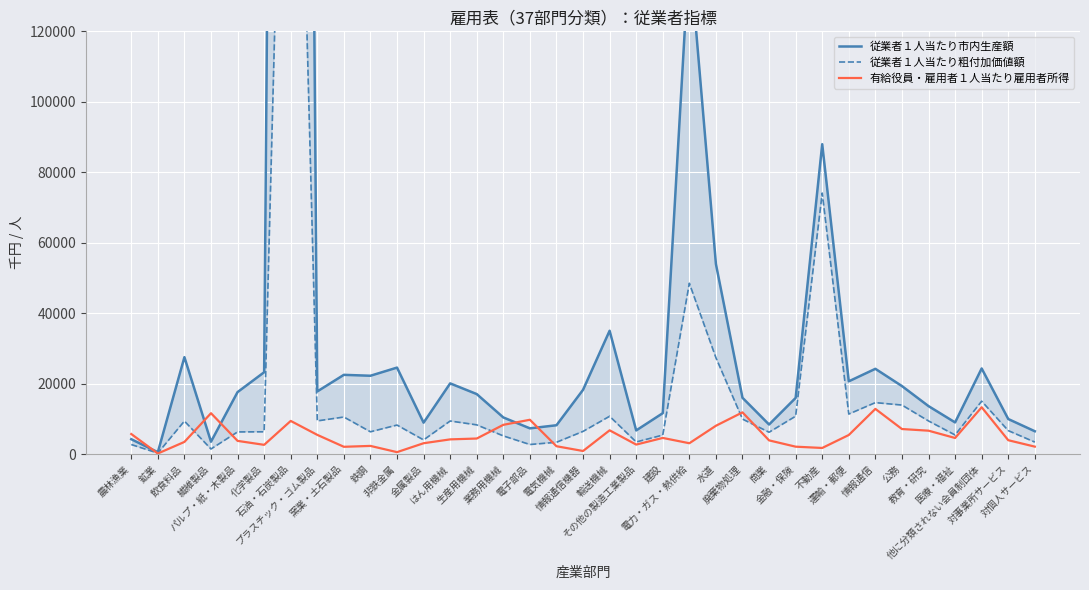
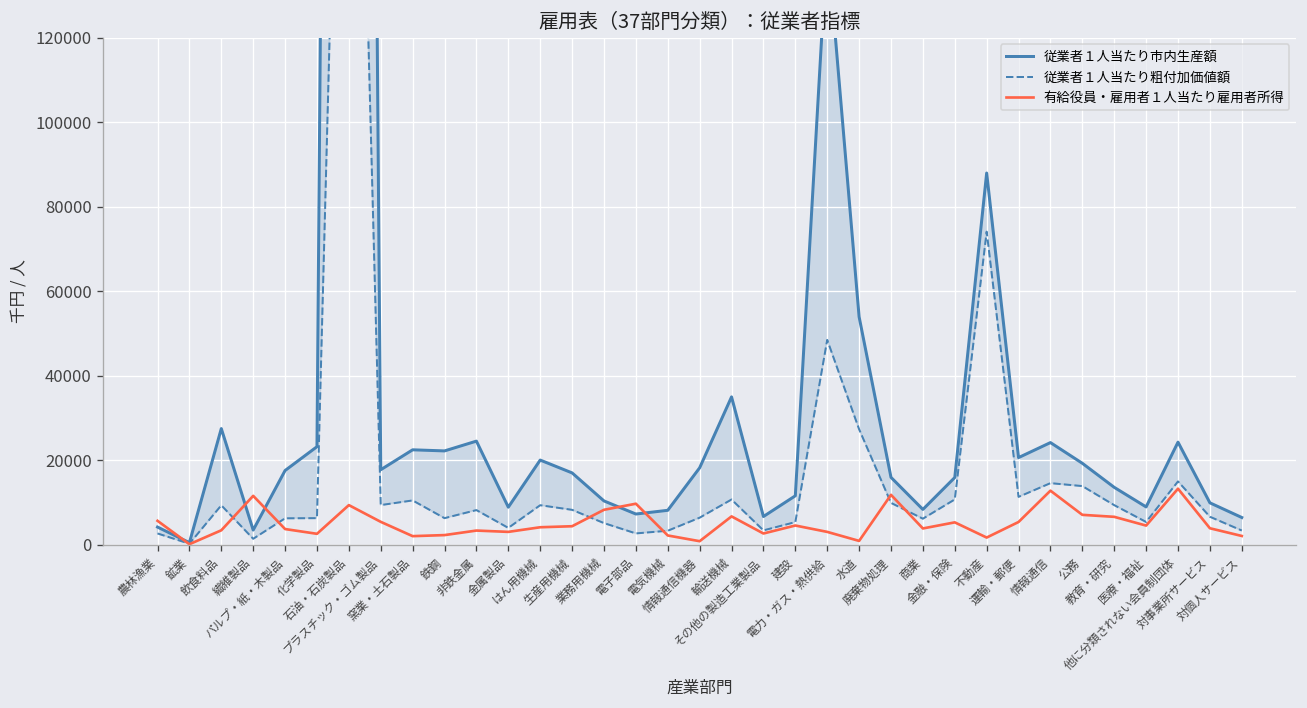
  {
    "有給役員・雇用者１人当たり雇用者所得": {
      "農林漁業": 6000,
      "飲食料品": 3000,
      "繊維製品": 12000,
      "パルプ・紙・木製品": 4000,
      "化学製品": 3000,
      "石油・石炭製品": 9000,
      "プラスチック・ゴム製品": 5000,
      "窯業・土石製品": 2000,
      "鉄鋼": 2000,
-     "非鉄金属": 1000,
+     "非鉄金属": 3000,
      "金属製品": 3000,
      "はん用機械": 4000,
      "生産用機械": 4000,
      "業務用機械": 8000,
      "電子部品": 10000,
      "電気機械": 2000,
      "情報通信機器": 1000,
      "輸送機械": 7000,
      "その他の製造工業製品": 3000,
      "建設": 5000,
      "電力・ガス・熱供給": 3000,
-     "水道": 8000,
+     "水道": 1000,
      "廃棄物処理": 12000,
      "商業": 4000,
-     "金融・保険": 2000,
+     "金融・保険": 5000,
      "不動産": 2000,
      "運輸・郵便": 5000,
      "情報通信": 13000,
      "公務": 7000,
      "教育・研究": 7000,
      "医療・福祉": 5000,
      "他に分類されない会員制団体": 13000,
      "対事業所サービス": 4000,
      "対個人サービス": 2000
    }
  }
